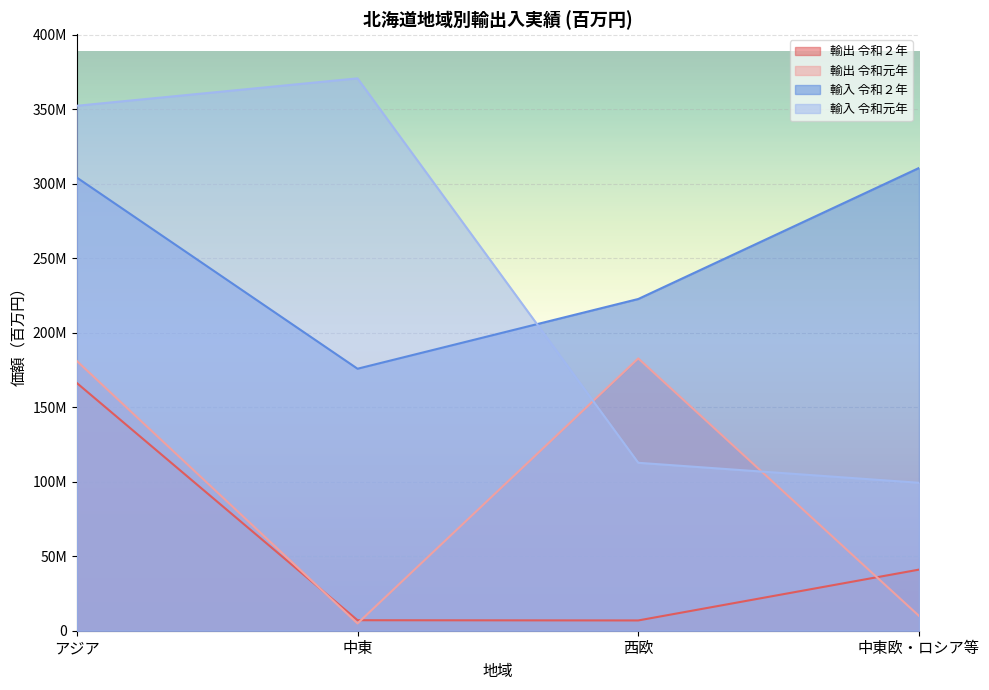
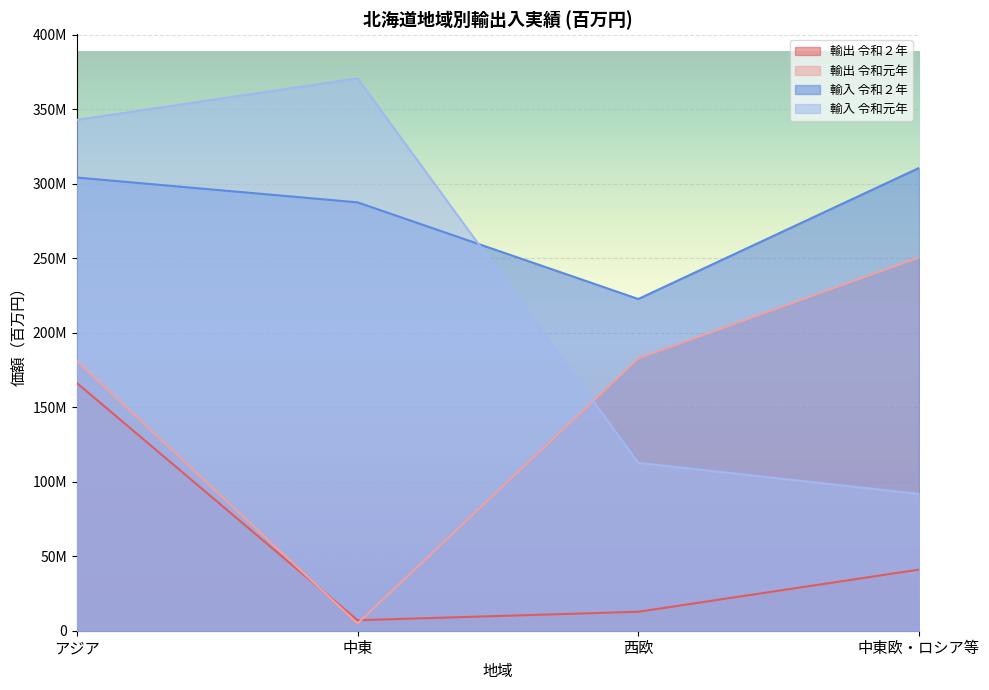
  {
    "輸出 令和２年": {
      "アジア": 166000000,
      "中東": 7000000,
-     "西欧": 7000000,
+     "西欧": 13000000,
      "中東欧・ロシア等": 41000000
    },
    "輸出 令和元年": {
      "アジア": 181000000,
      "中東": 5000000,
      "西欧": 183000000,
-     "中東欧・ロシア等": 10000000
+     "中東欧・ロシア等": 250000000
    },
    "輸入 令和２年": {
      "アジア": 304000000,
-     "中東": 176000000,
+     "中東": 287000000,
      "西欧": 223000000,
      "中東欧・ロシア等": 311000000
    },
    "輸入 令和元年": {
-     "アジア": 352000000,
+     "アジア": 343000000,
      "中東": 371000000,
      "西欧": 113000000,
-     "中東欧・ロシア等": 99000000
+     "中東欧・ロシア等": 92000000
    }
  }
